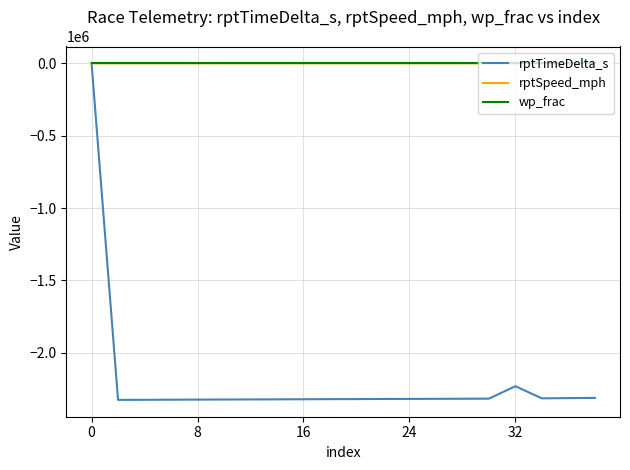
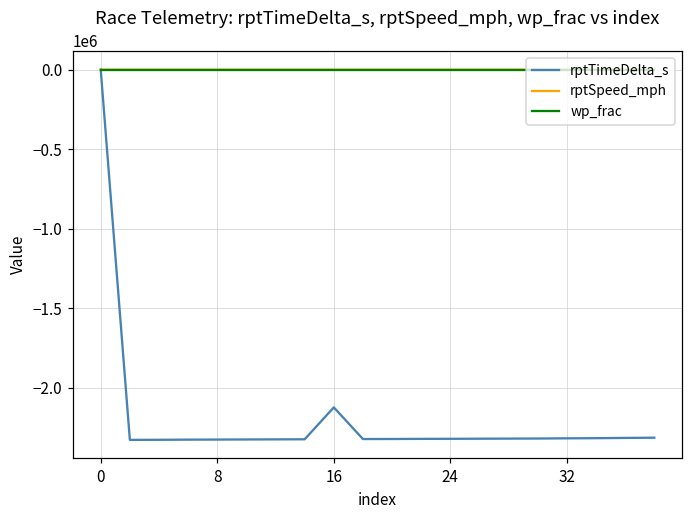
  {
    "rptTimeDelta_s": {
      "8": -2320000,
-     "16": -2320000,
+     "16": -2120000,
      "24": -2320000,
-     "32": -2230000
+     "32": -2320000
    },
    "wp_frac": {
      "8": 0,
      "16": 0,
      "24": 0
    }
  }
